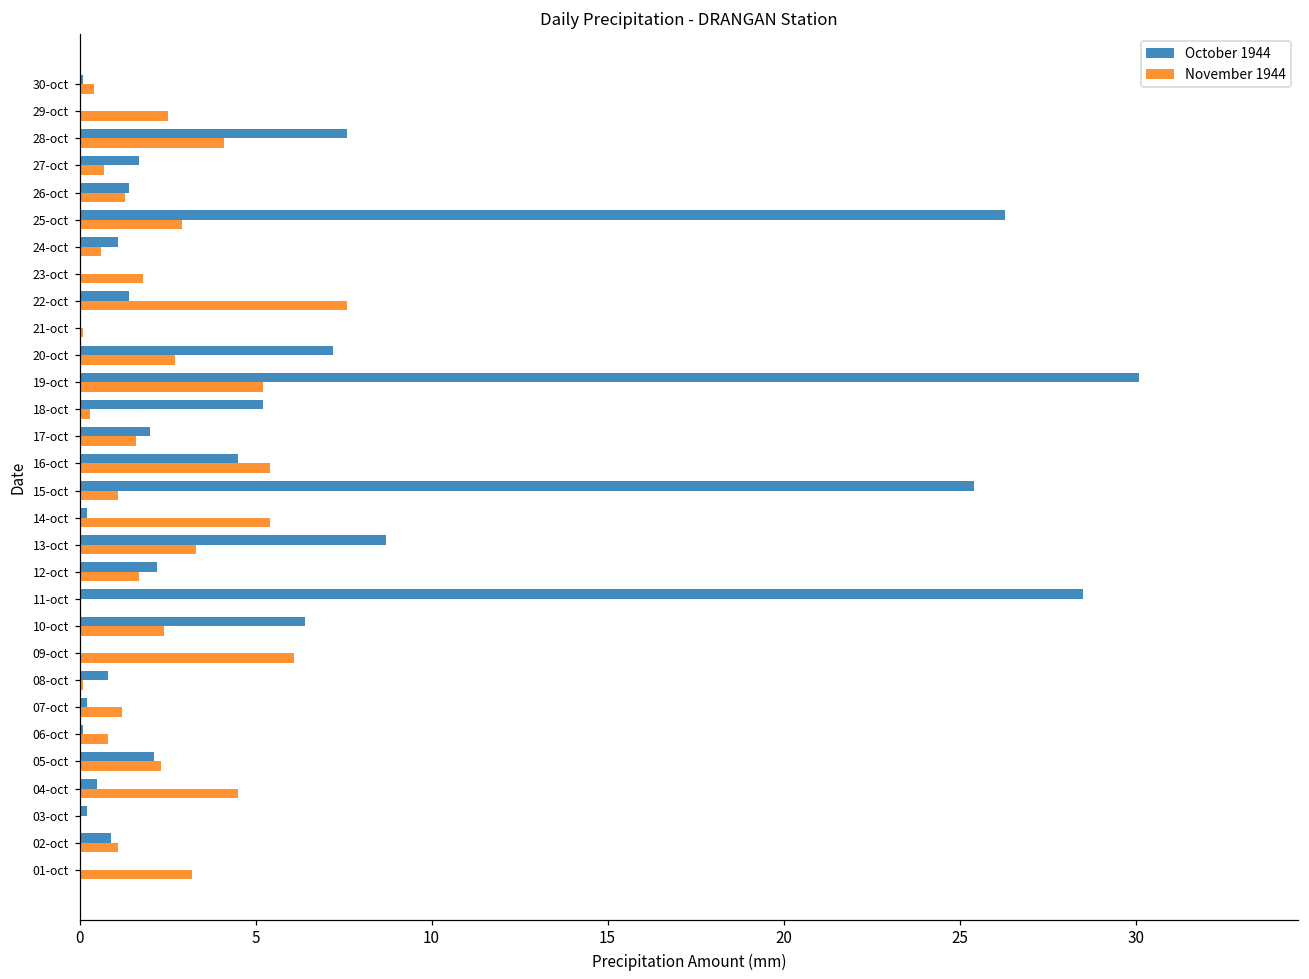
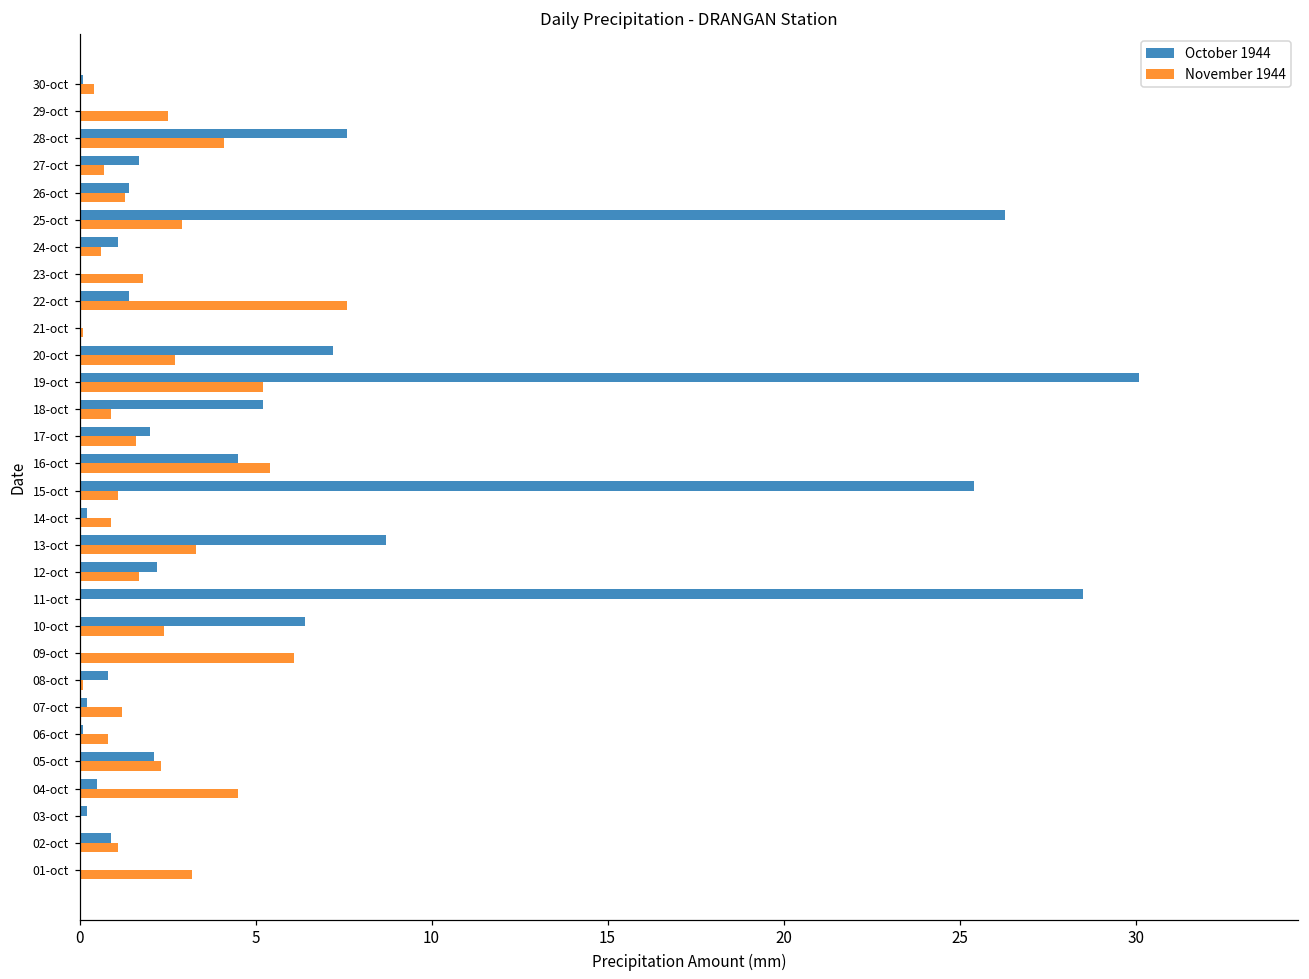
  {
    "October 1944": {
      "30-oct": 0.1,
      "29-oct": 0.0,
      "28-oct": 7.6,
      "27-oct": 1.7,
      "26-oct": 1.4,
      "25-oct": 26.3,
      "24-oct": 1.1,
      "23-oct": 0.0,
      "22-oct": 1.4,
      "21-oct": 0.0,
      "20-oct": 7.2,
      "19-oct": 30.1,
      "18-oct": 5.2,
      "17-oct": 2.0,
      "16-oct": 4.5,
      "15-oct": 25.4,
      "14-oct": 0.2,
      "13-oct": 8.7,
      "12-oct": 2.2,
      "11-oct": 28.5,
      "10-oct": 6.4,
      "09-oct": 0.0,
      "08-oct": 0.8,
      "07-oct": 0.2,
      "06-oct": 0.1,
      "05-oct": 2.1,
      "04-oct": 0.5,
      "03-oct": 0.2,
      "02-oct": 0.9,
      "01-oct": 0.0
    },
    "November 1944": {
      "30-oct": 0.4,
      "29-oct": 2.5,
      "28-oct": 4.1,
      "27-oct": 0.7,
      "26-oct": 1.3,
      "25-oct": 2.9,
      "24-oct": 0.6,
      "23-oct": 1.8,
      "22-oct": 7.6,
      "21-oct": 0.1,
      "20-oct": 2.7,
      "19-oct": 5.2,
-     "18-oct": 0.3,
+     "18-oct": 0.9,
      "17-oct": 1.6,
      "16-oct": 5.4,
      "15-oct": 1.1,
-     "14-oct": 5.4,
+     "14-oct": 0.9,
      "13-oct": 3.3,
      "12-oct": 1.7,
      "11-oct": 0.0,
      "10-oct": 2.4,
      "09-oct": 6.1,
      "08-oct": 0.1,
      "07-oct": 1.2,
      "06-oct": 0.8,
      "05-oct": 2.3,
      "04-oct": 4.5,
      "03-oct": 0.0,
      "02-oct": 1.1,
      "01-oct": 3.2
    }
  }
